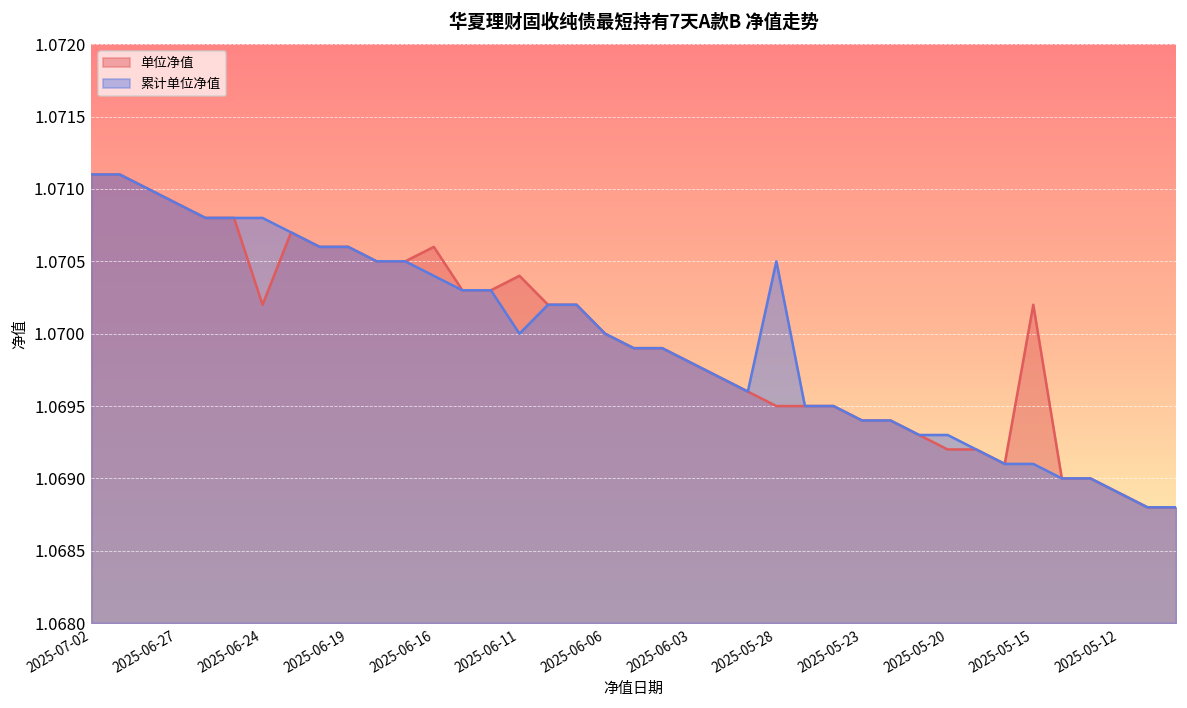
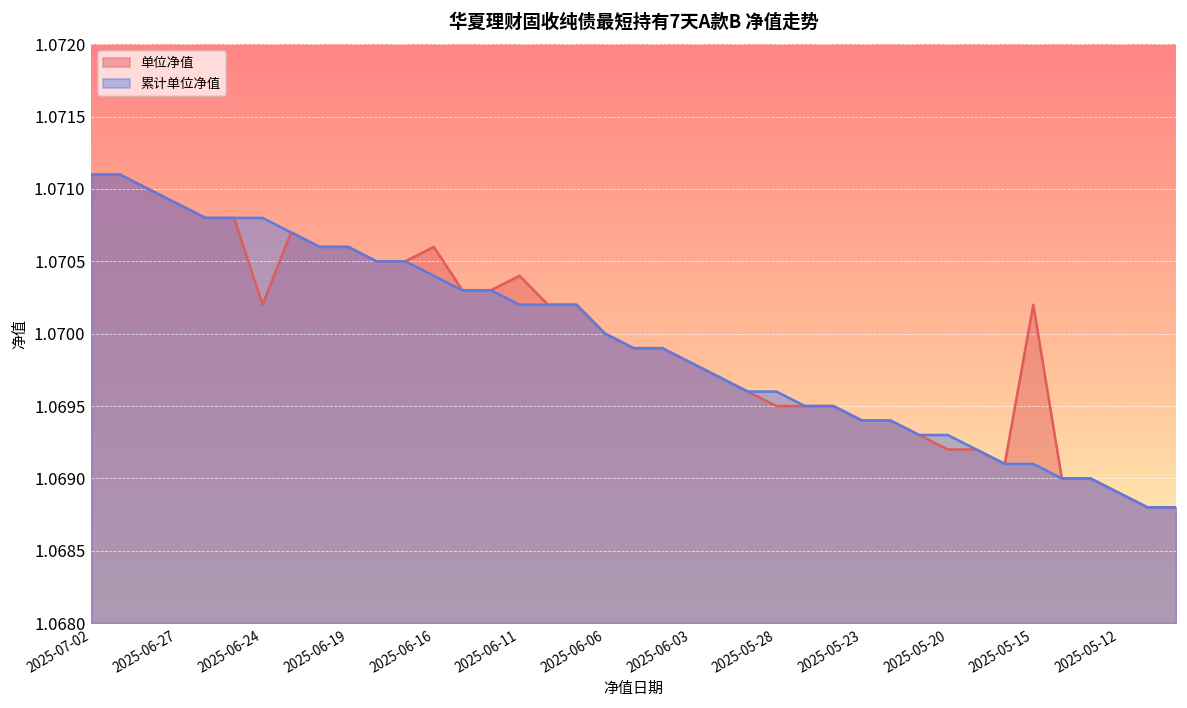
  {
    "单位净值": {
      "2025-06-24": 1.0702,
      "2025-06-16": 1.0706,
      "2025-06-11": 1.0704,
      "2025-05-28": 1.0695,
      "2025-05-20": 1.0692,
      "2025-05-15": 1.0702
    },
    "累计单位净值": {
      "2025-06-24": 1.0708,
      "2025-06-16": 1.0704,
-     "2025-06-11": 1.0700,
-     "2025-05-28": 1.0705,
+     "2025-06-11": 1.0702,
+     "2025-05-28": 1.0696,
      "2025-05-20": 1.0693,
      "2025-05-15": 1.0691
    }
  }
